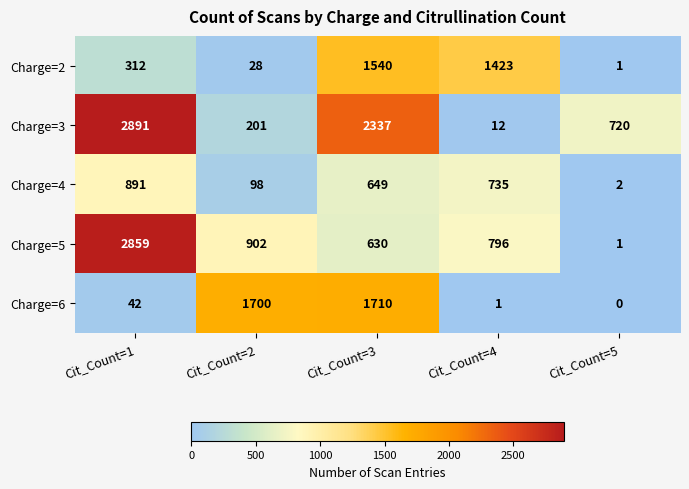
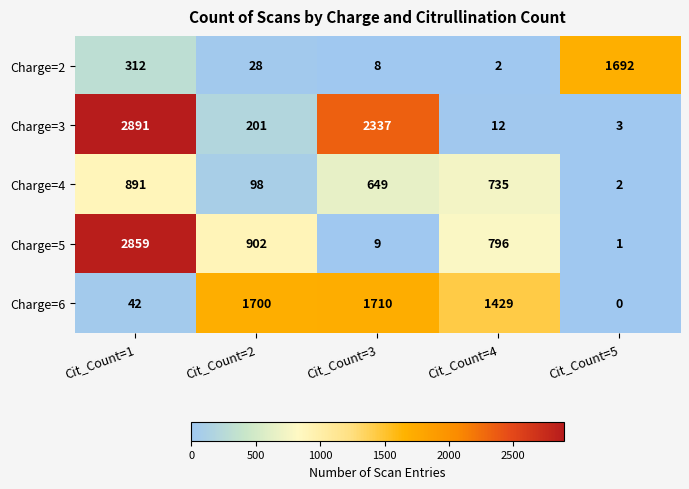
  {
    "Charge=2": {
      "Cit_Count=1": 312,
      "Cit_Count=2": 28,
-     "Cit_Count=3": 1540,
-     "Cit_Count=4": 1423,
-     "Cit_Count=5": 1
+     "Cit_Count=3": 8,
+     "Cit_Count=4": 2,
+     "Cit_Count=5": 1692
    },
    "Charge=3": {
      "Cit_Count=1": 2891,
      "Cit_Count=2": 201,
      "Cit_Count=3": 2337,
      "Cit_Count=4": 12,
-     "Cit_Count=5": 720
+     "Cit_Count=5": 3
    },
    "Charge=4": {
      "Cit_Count=1": 891,
      "Cit_Count=2": 98,
      "Cit_Count=3": 649,
      "Cit_Count=4": 735,
      "Cit_Count=5": 2
    },
    "Charge=5": {
      "Cit_Count=1": 2859,
      "Cit_Count=2": 902,
-     "Cit_Count=3": 630,
+     "Cit_Count=3": 9,
      "Cit_Count=4": 796,
      "Cit_Count=5": 1
    },
    "Charge=6": {
      "Cit_Count=1": 42,
      "Cit_Count=2": 1700,
      "Cit_Count=3": 1710,
-     "Cit_Count=4": 1,
+     "Cit_Count=4": 1429,
      "Cit_Count=5": 0
    }
  }
